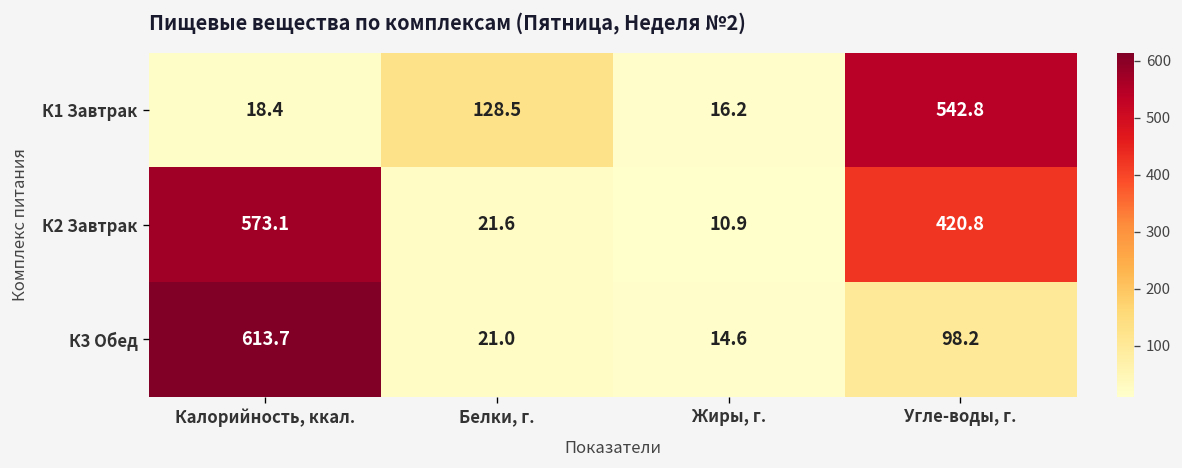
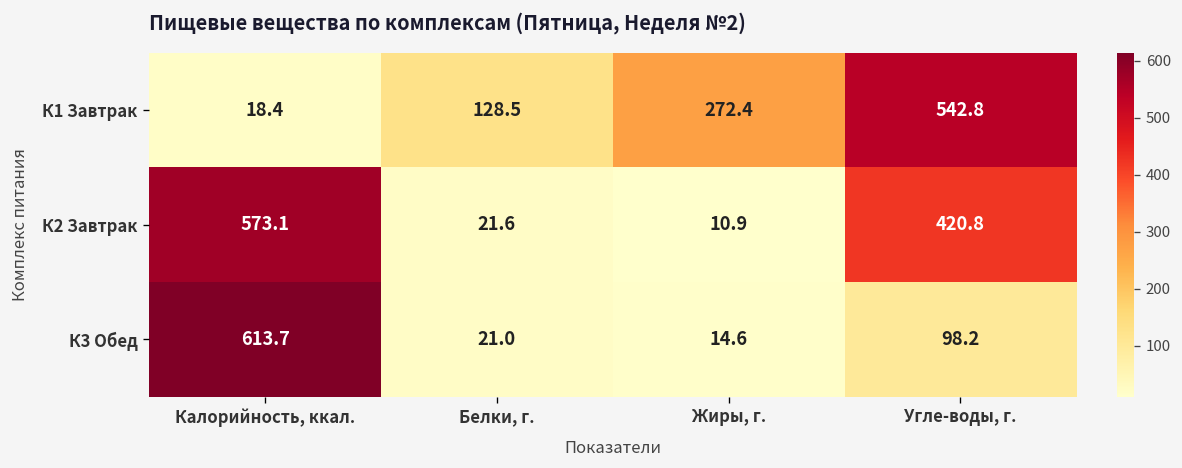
  {
    "К1 Завтрак": {
      "Калорийность, ккал.": 18.4,
      "Белки, г.": 128.5,
-     "Жиры, г.": 16.2,
+     "Жиры, г.": 272.4,
      "Угле-воды, г.": 542.8
    },
    "К2 Завтрак": {
      "Калорийность, ккал.": 573.1,
      "Белки, г.": 21.6,
      "Жиры, г.": 10.9,
      "Угле-воды, г.": 420.8
    },
    "К3 Обед": {
      "Калорийность, ккал.": 613.7,
      "Белки, г.": 21.0,
      "Жиры, г.": 14.6,
      "Угле-воды, г.": 98.2
    }
  }
